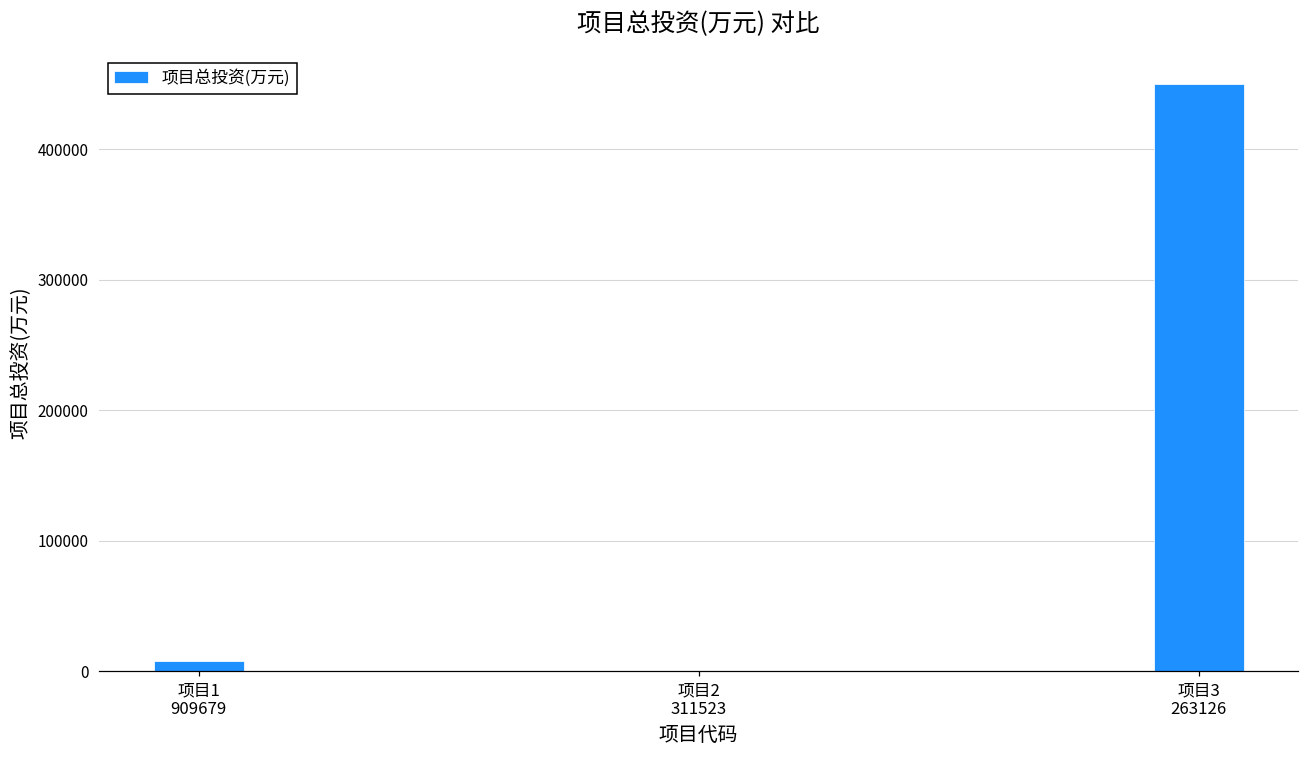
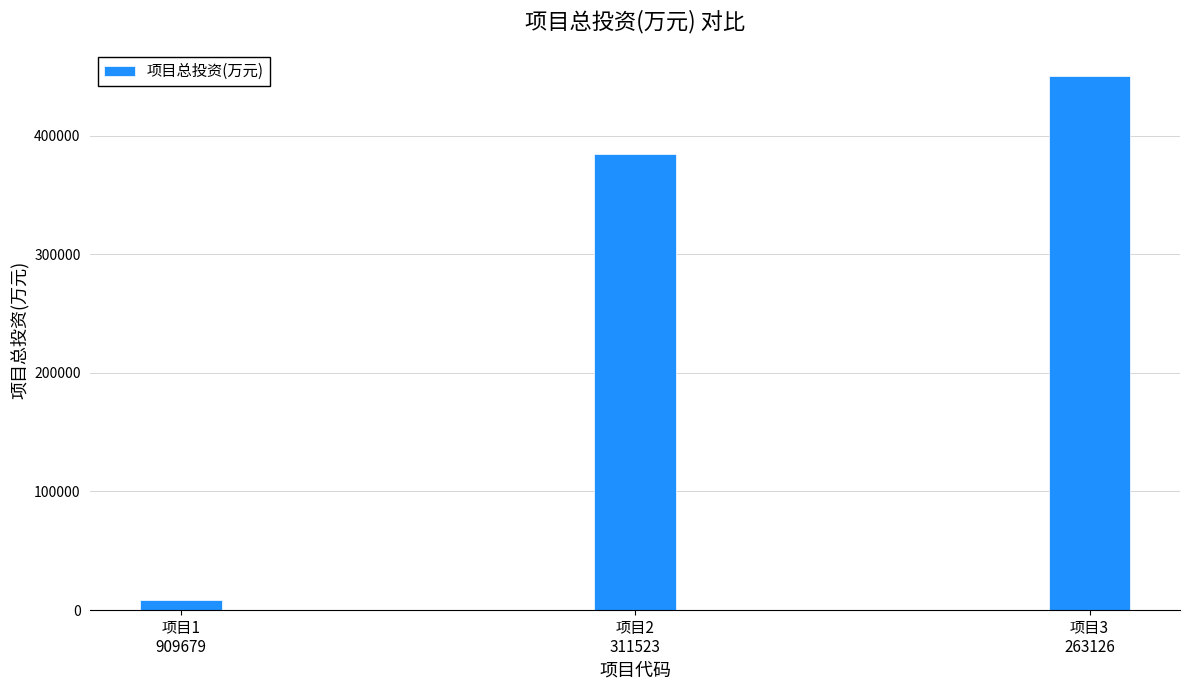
  {
    "项目1 909679": 8000,
-   "项目2 311523": 0,
+   "项目2 311523": 385000,
    "项目3 263126": 450000
  }
